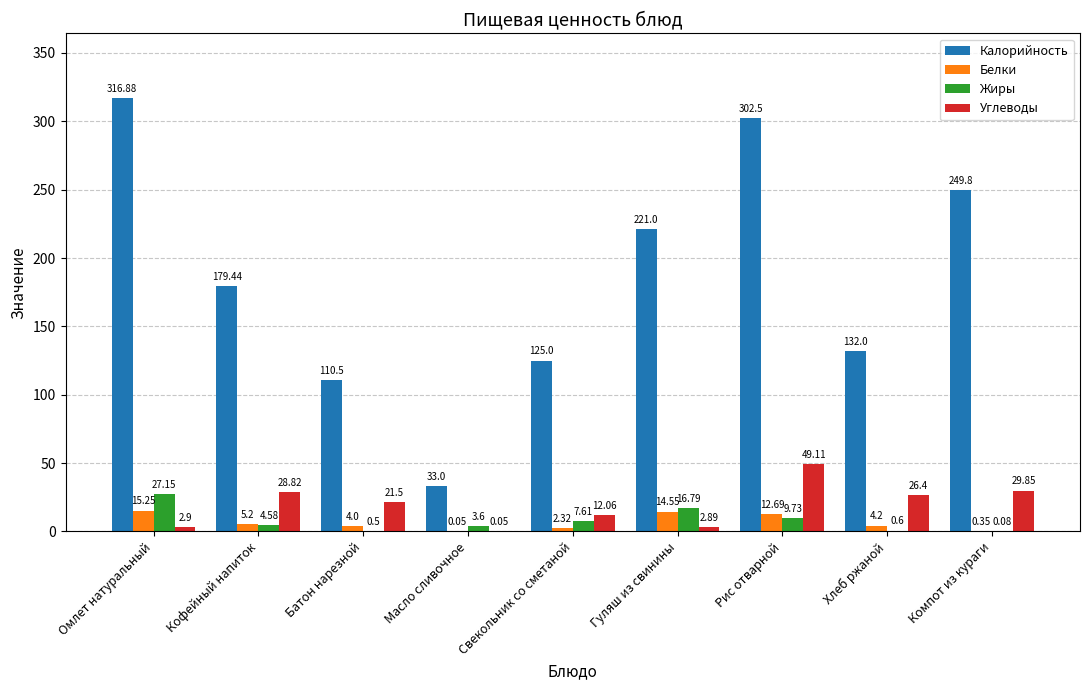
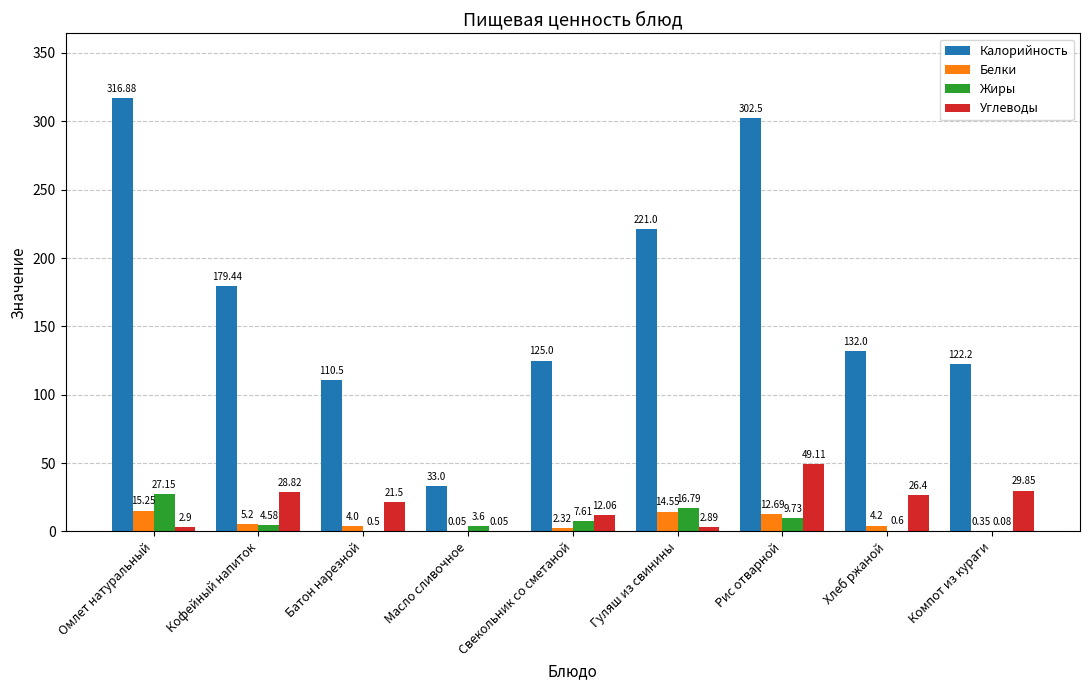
  {
    "Калорийность": {
      "Омлет натуральный": 316.88,
      "Кофейный напиток": 179.44,
      "Батон нарезной": 110.5,
      "Масло сливочное": 33.0,
      "Свекольник со сметаной": 125.0,
      "Гуляш из свинины": 221.0,
      "Рис отварной": 302.5,
      "Хлеб ржаной": 132.0,
-     "Компот из кураги": 249.8
+     "Компот из кураги": 122.2
    },
    "Белки": {
      "Омлет натуральный": 15.25,
      "Кофейный напиток": 5.2,
      "Батон нарезной": 4.0,
      "Масло сливочное": 0.05,
      "Свекольник со сметаной": 2.32,
      "Гуляш из свинины": 14.55,
      "Рис отварной": 12.69,
      "Хлеб ржаной": 4.2,
      "Компот из кураги": 0.35
    },
    "Жиры": {
      "Омлет натуральный": 27.15,
      "Кофейный напиток": 4.58,
      "Батон нарезной": 0.5,
      "Масло сливочное": 3.6,
      "Свекольник со сметаной": 7.61,
      "Гуляш из свинины": 16.79,
      "Рис отварной": 9.73,
      "Хлеб ржаной": 0.6,
      "Компот из кураги": 0.08
    },
    "Углеводы": {
      "Омлет натуральный": 2.9,
      "Кофейный напиток": 28.82,
      "Батон нарезной": 21.5,
      "Масло сливочное": 0.05,
      "Свекольник со сметаной": 12.06,
      "Гуляш из свинины": 2.89,
      "Рис отварной": 49.11,
      "Хлеб ржаной": 26.4,
      "Компот из кураги": 29.85
    }
  }
